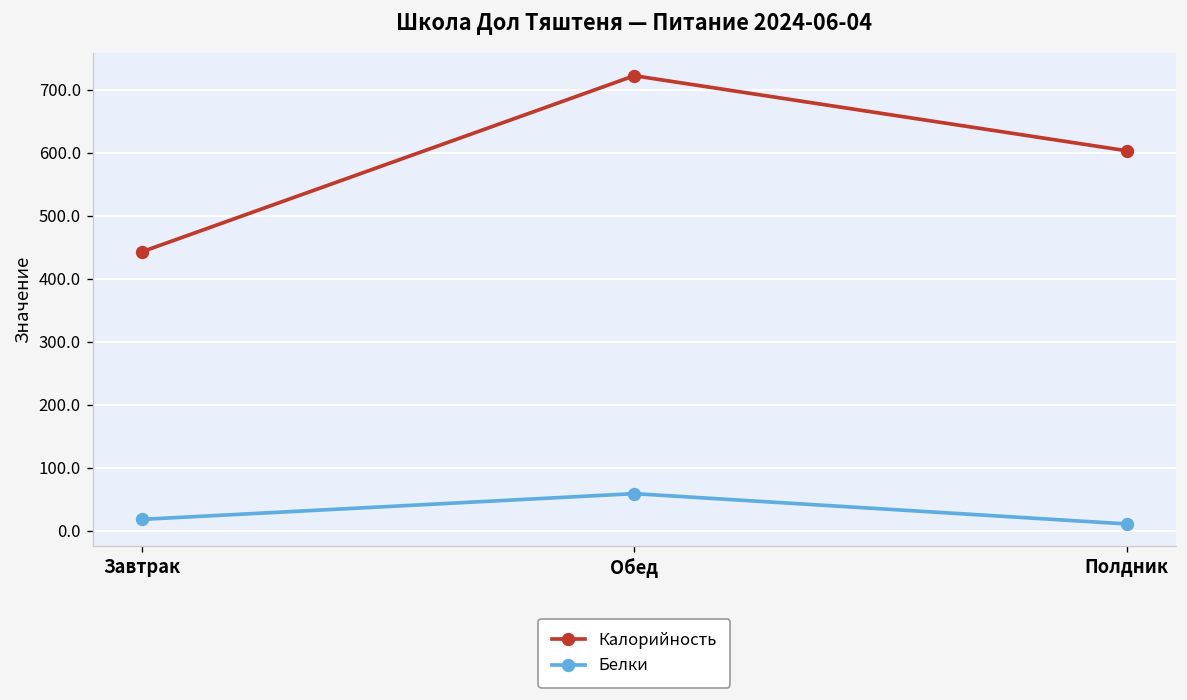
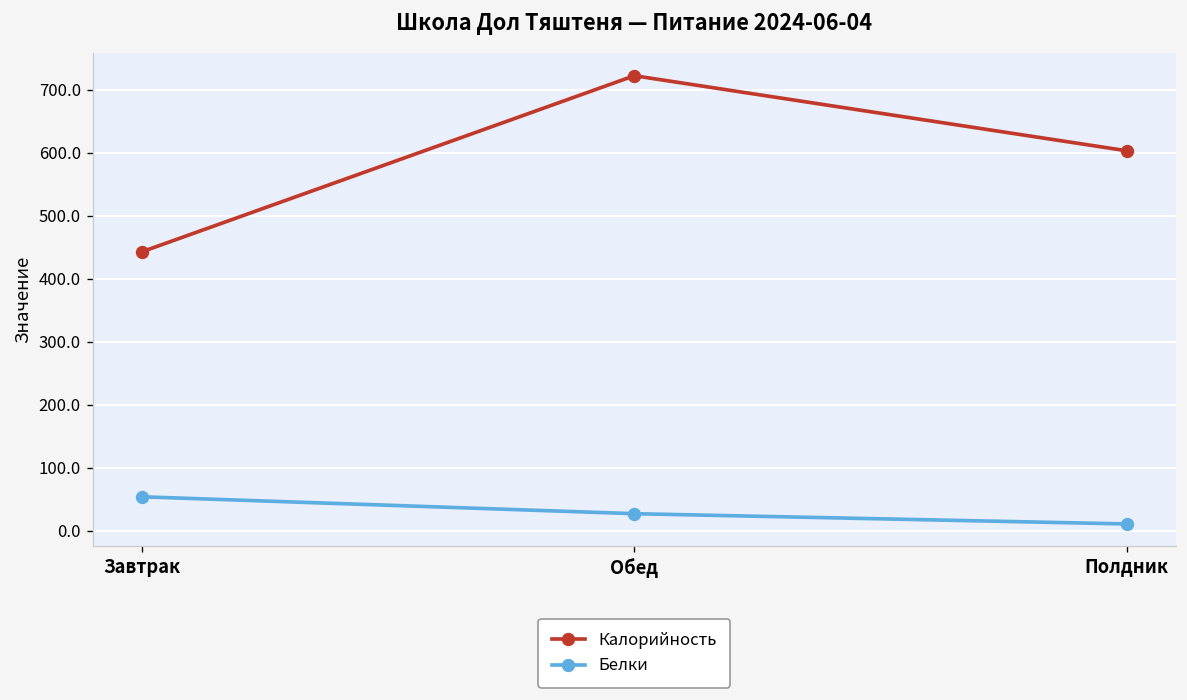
  {
    "Калорийность": {
      "Завтрак": 440,
      "Обед": 720,
      "Полдник": 600
    },
    "Белки": {
-     "Завтрак": 20,
-     "Обед": 60,
+     "Завтрак": 50,
+     "Обед": 30,
      "Полдник": 10
    }
  }
